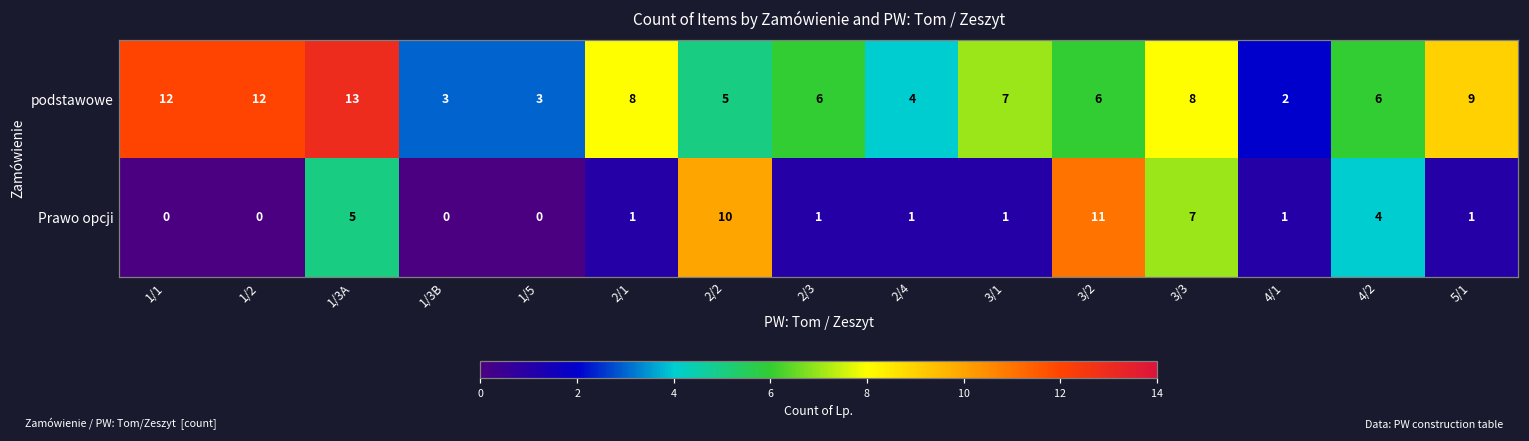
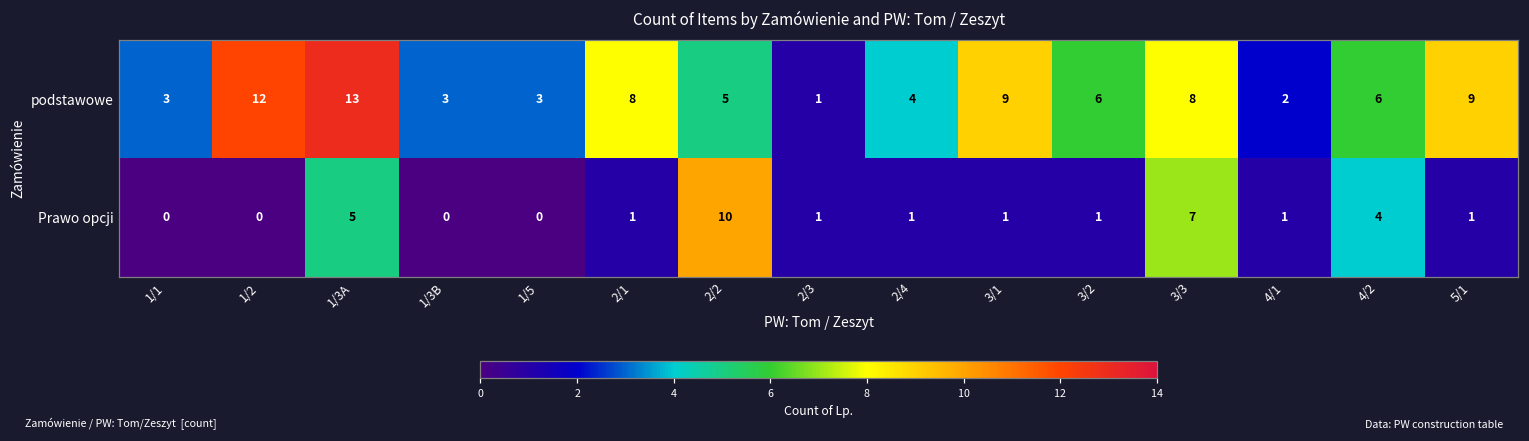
  {
    "podstawowe": {
-     "1/1": 12,
+     "1/1": 3,
      "1/2": 12,
      "1/3A": 13,
      "1/3B": 3,
      "1/5": 3,
      "2/1": 8,
      "2/2": 5,
-     "2/3": 6,
+     "2/3": 1,
      "2/4": 4,
-     "3/1": 7,
+     "3/1": 9,
      "3/2": 6,
      "3/3": 8,
      "4/1": 2,
      "4/2": 6,
      "5/1": 9
    },
    "Prawo opcji": {
      "1/1": 0,
      "1/2": 0,
      "1/3A": 5,
      "1/3B": 0,
      "1/5": 0,
      "2/1": 1,
      "2/2": 10,
      "2/3": 1,
      "2/4": 1,
      "3/1": 1,
-     "3/2": 11,
+     "3/2": 1,
      "3/3": 7,
      "4/1": 1,
      "4/2": 4,
      "5/1": 1
    }
  }
